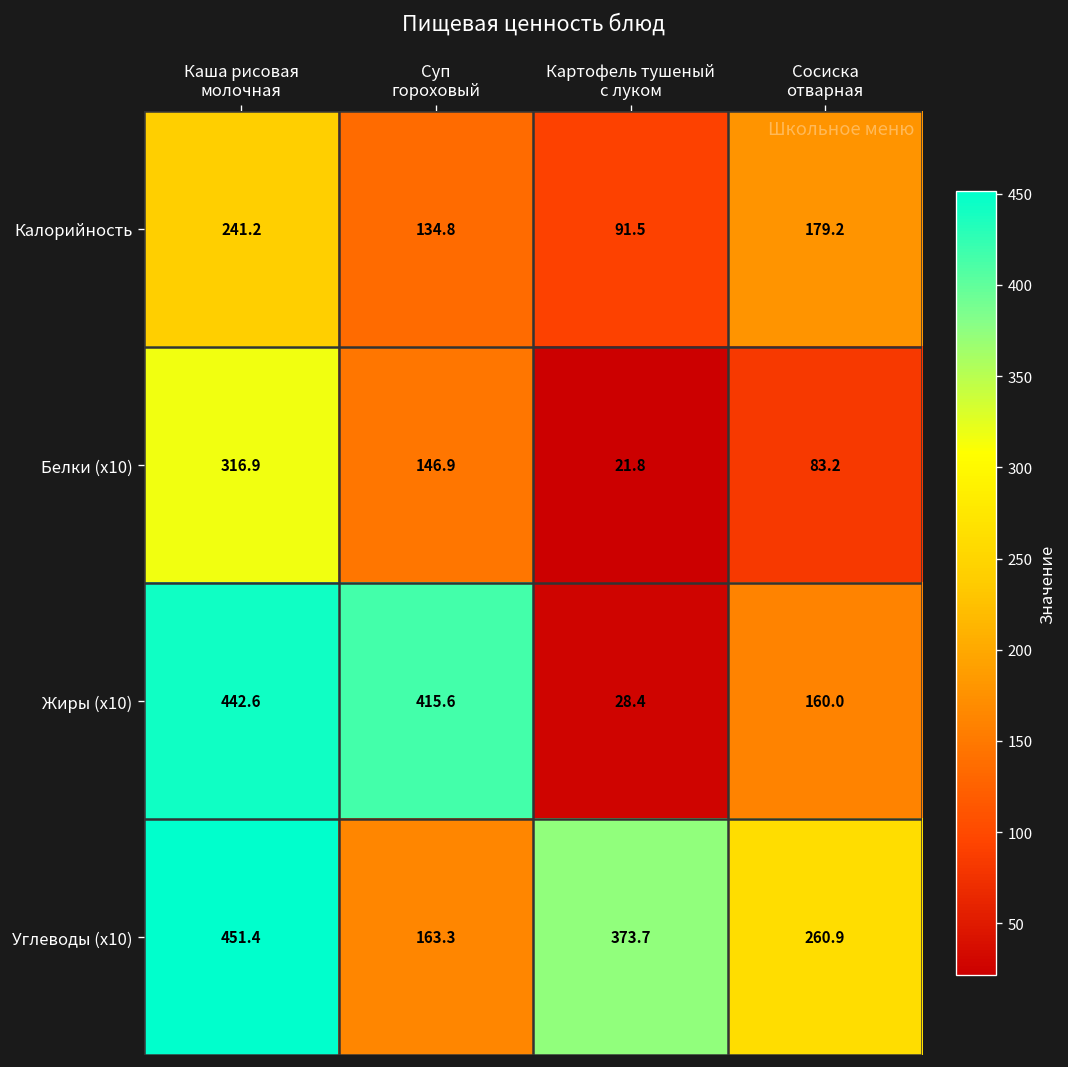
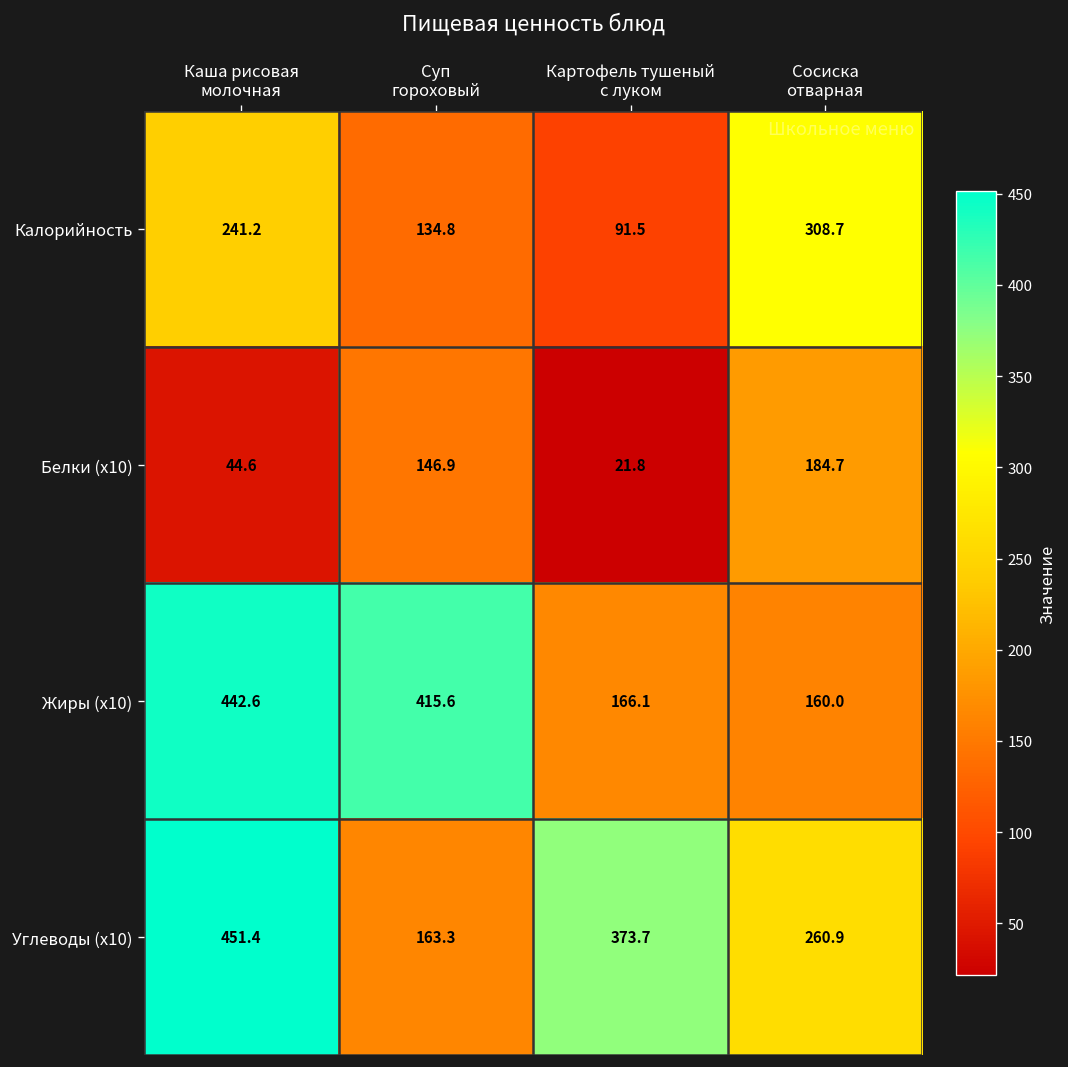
  {
    "Калорийность": {
      "Каша рисовая молочная": 241.2,
      "Суп гороховый": 134.8,
      "Картофель тушеный с луком": 91.5,
-     "Сосиска отварная": 179.2
+     "Сосиска отварная": 308.7
    },
    "Белки (x10)": {
-     "Каша рисовая молочная": 316.9,
+     "Каша рисовая молочная": 44.6,
      "Суп гороховый": 146.9,
      "Картофель тушеный с луком": 21.8,
-     "Сосиска отварная": 83.2
+     "Сосиска отварная": 184.7
    },
    "Жиры (x10)": {
      "Каша рисовая молочная": 442.6,
      "Суп гороховый": 415.6,
-     "Картофель тушеный с луком": 28.4,
+     "Картофель тушеный с луком": 166.1,
      "Сосиска отварная": 160.0
    },
    "Углеводы (x10)": {
      "Каша рисовая молочная": 451.4,
      "Суп гороховый": 163.3,
      "Картофель тушеный с луком": 373.7,
      "Сосиска отварная": 260.9
    }
  }
